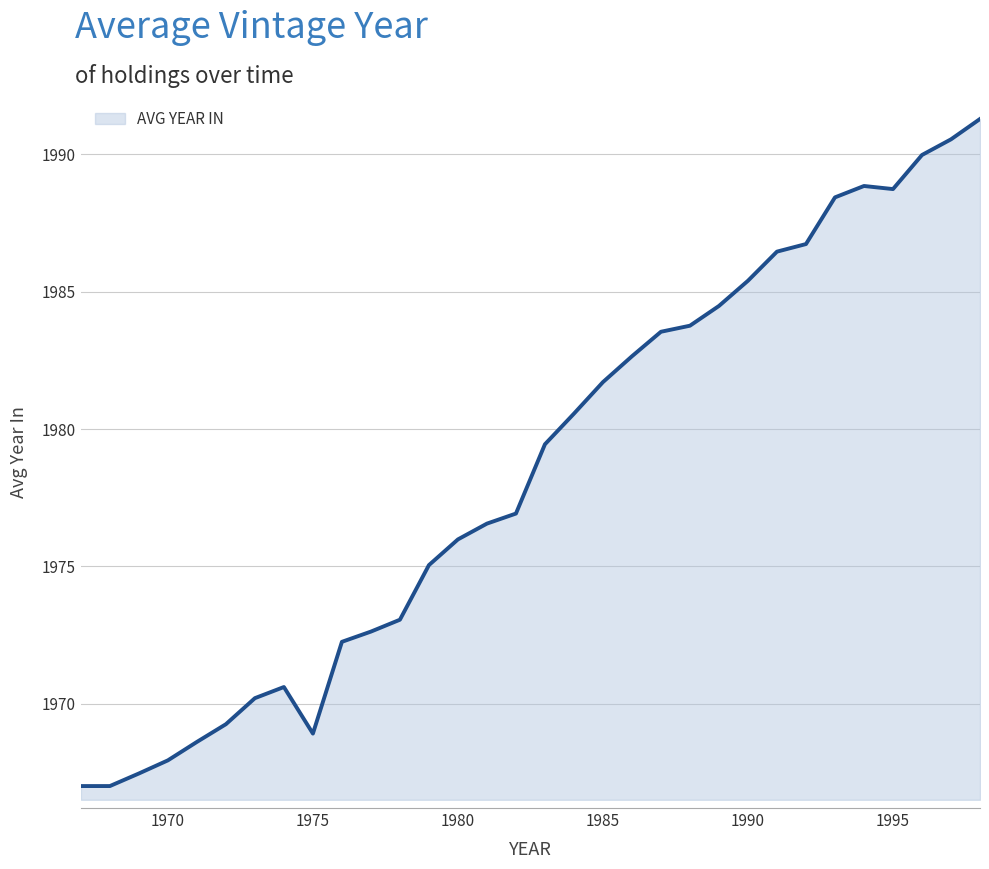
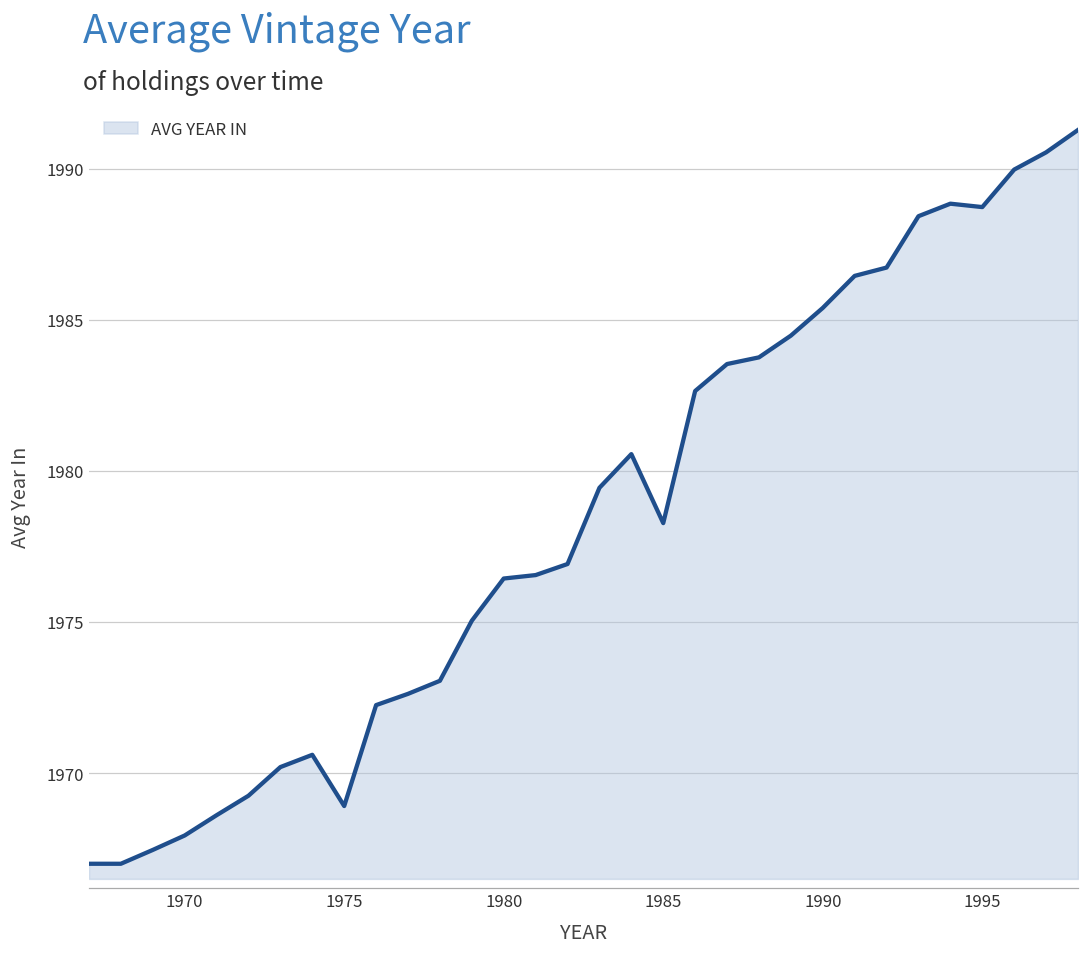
  {
    "1970": 1967.9,
    "1975": 1968.9,
-   "1980": 1976.0,
-   "1985": 1981.7,
+   "1980": 1976.4,
+   "1985": 1978.3,
    "1990": 1985.4,
    "1995": 1988.7
  }
